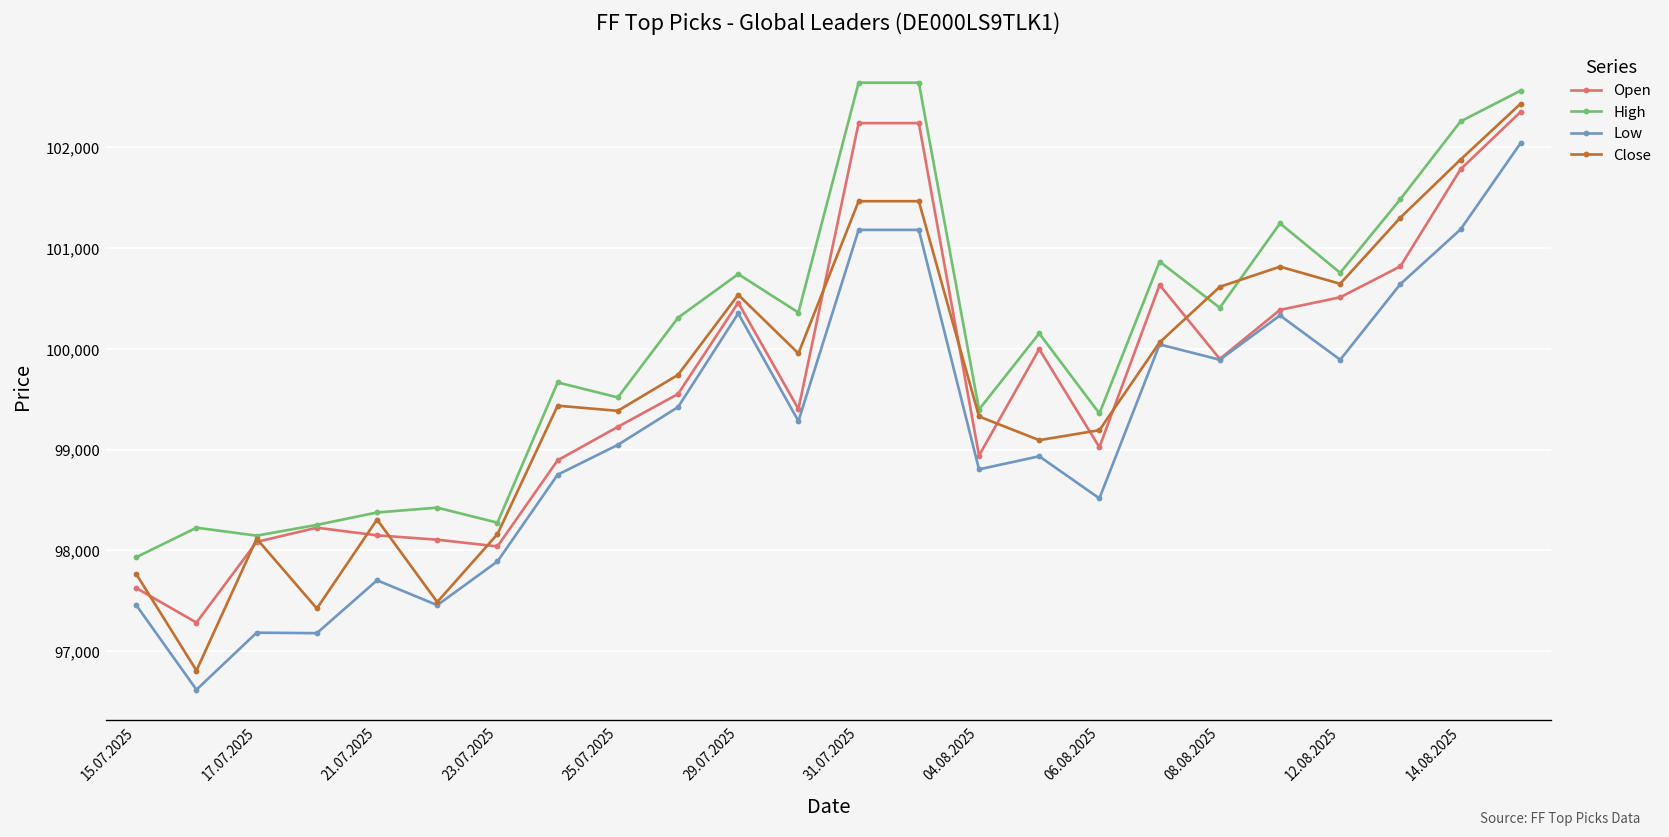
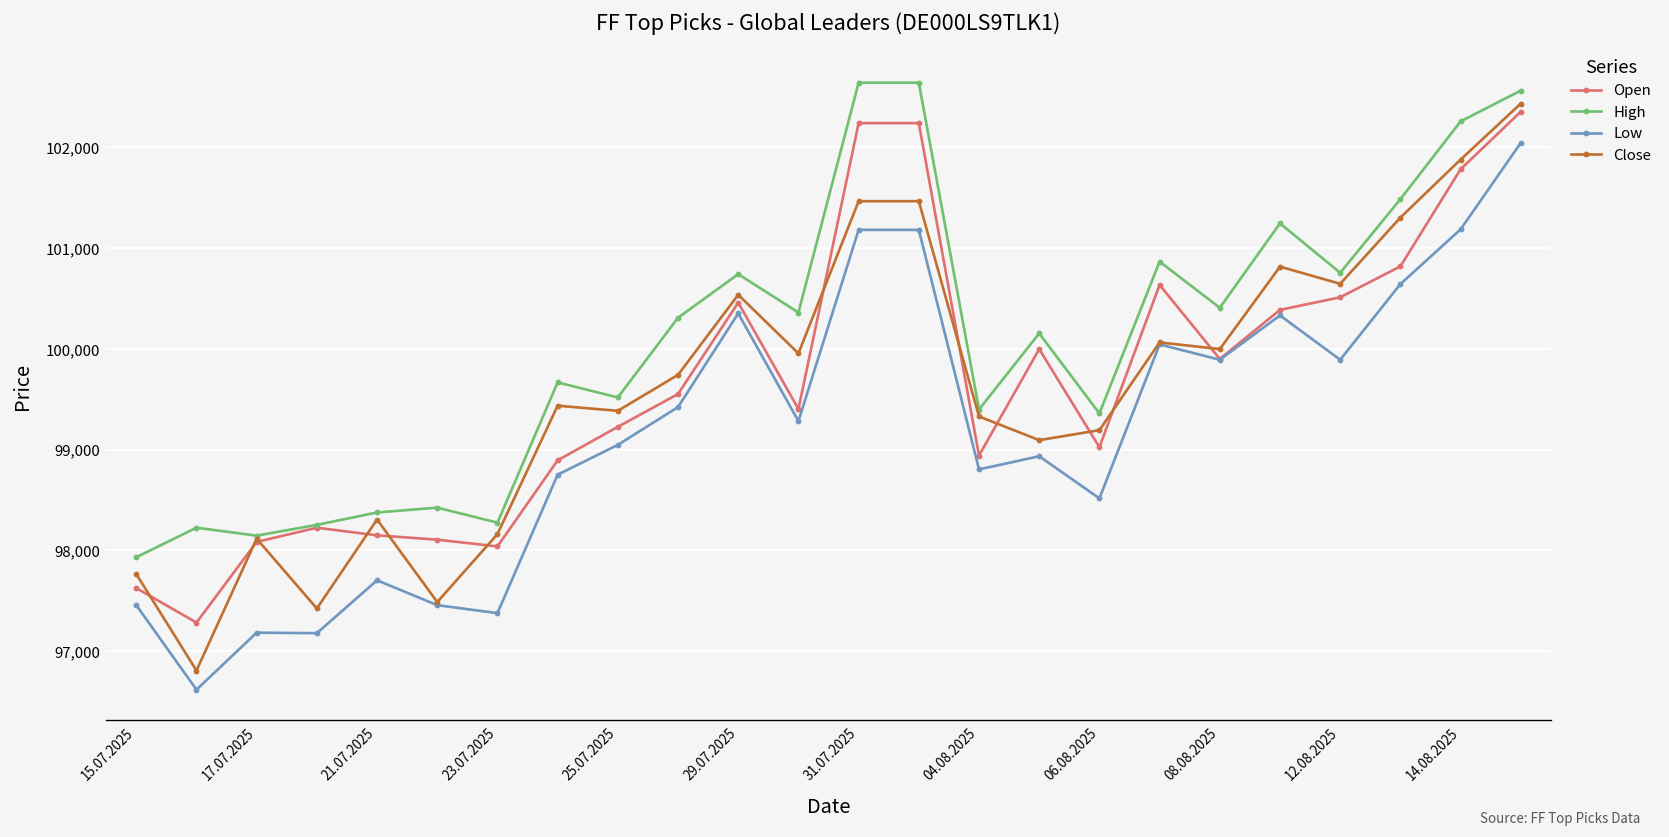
  {
    "Open": {
      "15.07.2025": "97,600",
      "17.07.2025": "98,100",
      "21.07.2025": "98,100",
      "23.07.2025": "98,000",
      "25.07.2025": "99,200",
      "29.07.2025": "100,500",
      "31.07.2025": "102,200",
      "04.08.2025": "98,900",
      "06.08.2025": "99,000",
      "12.08.2025": "100,500",
      "14.08.2025": "101,800"
    },
    "High": {
      "15.07.2025": "97,900",
      "21.07.2025": "98,400",
      "23.07.2025": "98,300",
      "25.07.2025": "99,500",
      "29.07.2025": "100,700",
      "31.07.2025": "102,600",
      "04.08.2025": "99,400",
      "06.08.2025": "99,400",
      "08.08.2025": "100,400",
      "12.08.2025": "100,800",
      "14.08.2025": "102,300"
    },
    "Low": {
      "15.07.2025": "97,500",
      "17.07.2025": "97,200",
      "21.07.2025": "97,700",
-     "23.07.2025": "97,900",
+     "23.07.2025": "97,400",
      "25.07.2025": "99,000",
      "29.07.2025": "100,400",
      "31.07.2025": "101,200",
      "04.08.2025": "98,800",
      "06.08.2025": "98,500",
      "12.08.2025": "99,900",
      "14.08.2025": "101,200"
    },
    "Close": {
      "15.07.2025": "97,800",
      "21.07.2025": "98,300",
      "23.07.2025": "98,200",
      "25.07.2025": "99,400",
      "29.07.2025": "100,500",
      "31.07.2025": "101,500",
      "04.08.2025": "99,300",
      "06.08.2025": "99,200",
-     "08.08.2025": "100,600",
+     "08.08.2025": "100,000",
      "12.08.2025": "100,600",
      "14.08.2025": "101,900"
    }
  }
